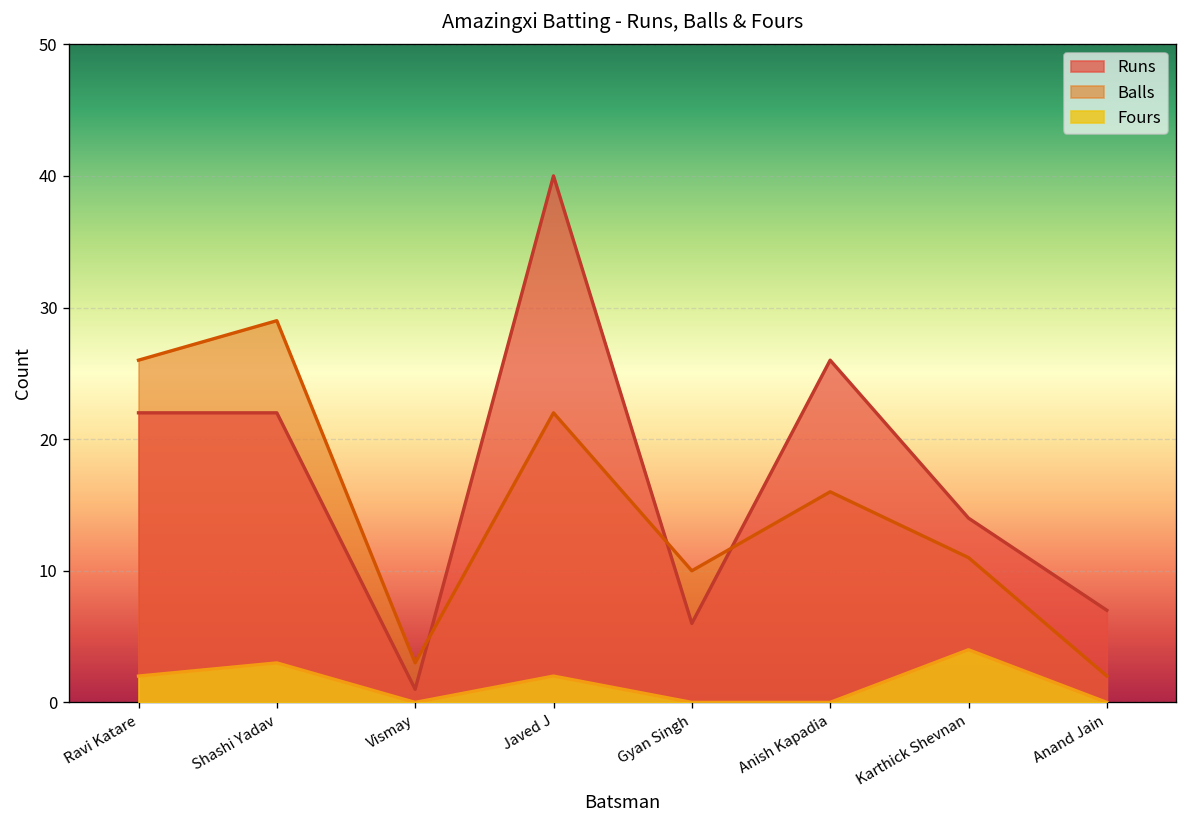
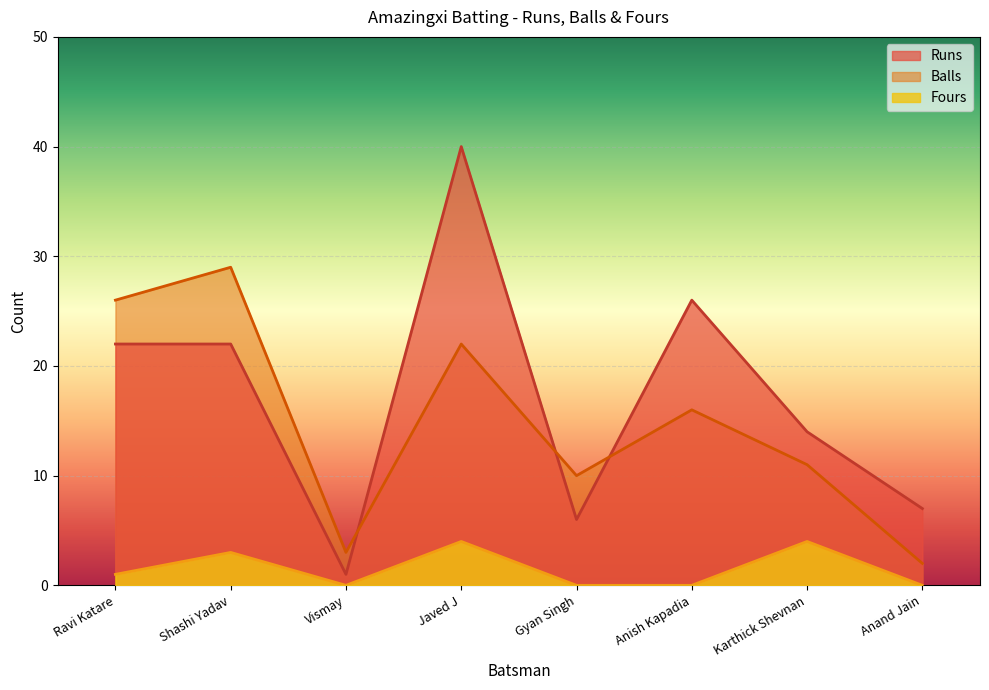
  {
    "Fours": {
-     "Ravi Katare": 2,
+     "Ravi Katare": 1,
      "Shashi Yadav": 3,
      "Vismay": 0,
-     "Javed J": 2,
+     "Javed J": 4,
      "Gyan Singh": 0,
      "Anish Kapadia": 0,
      "Karthick Shevnan": 4,
      "Anand Jain": 0
    }
  }
